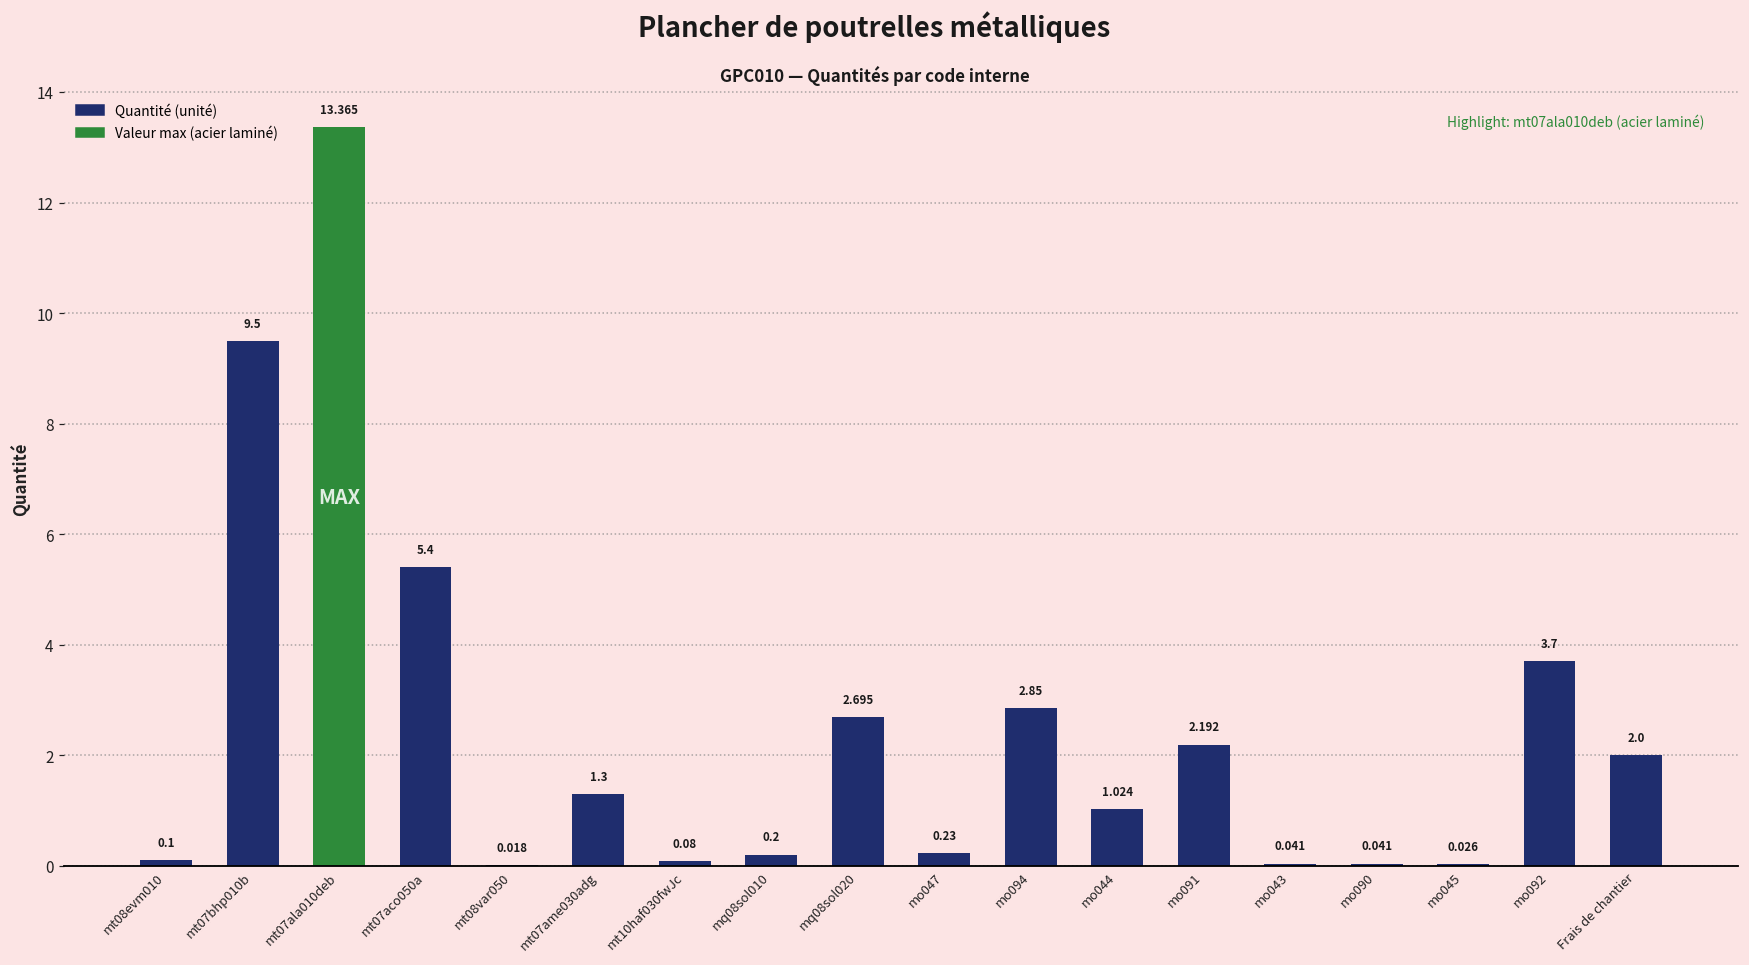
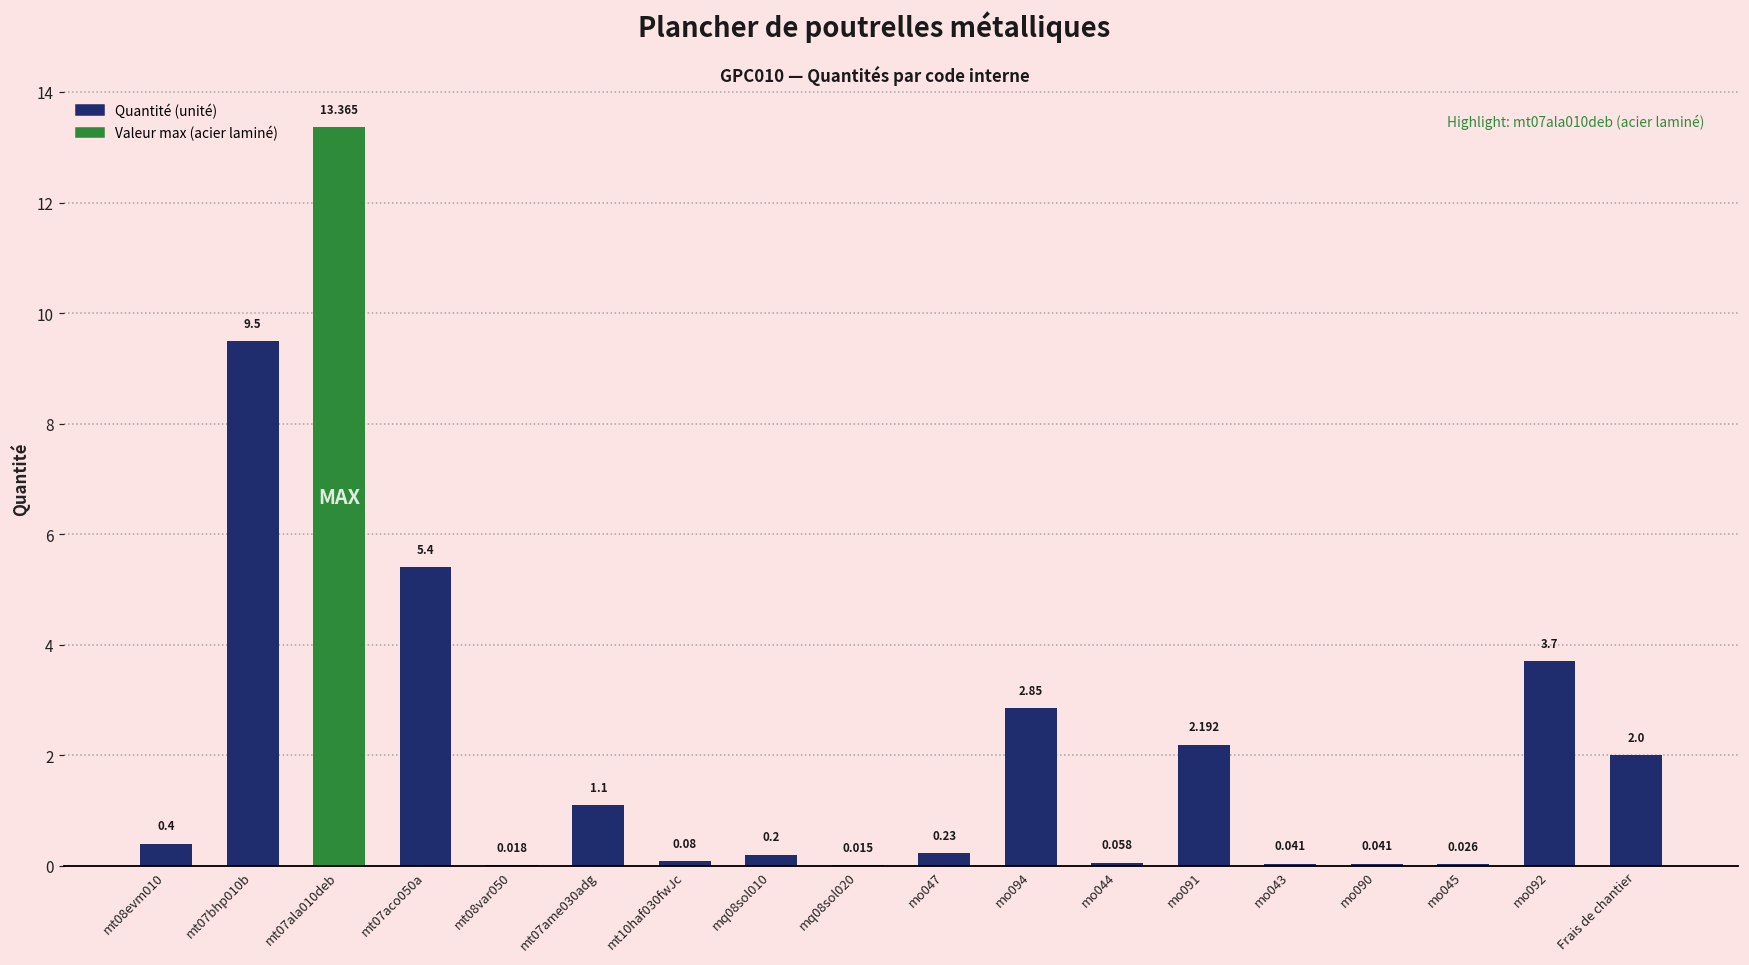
  {
-   "mt08evm010": 0.1,
+   "mt08evm010": 0.4,
    "mt07bhp010b": 9.5,
    "mt07ala010deb": 13.365,
    "mt07aco050a": 5.4,
    "mt08var050": 0.018,
-   "mt07ame030adg": 1.3,
+   "mt07ame030adg": 1.1,
    "mt10haf030fwJc": 0.08,
    "mq08sol010": 0.2,
-   "mq08sol020": 2.695,
+   "mq08sol020": 0.015,
    "mo047": 0.23,
    "mo094": 2.85,
-   "mo044": 1.024,
+   "mo044": 0.058,
    "mo091": 2.192,
    "mo043": 0.041,
    "mo090": 0.041,
    "mo045": 0.026,
    "mo092": 3.7,
    "Frais de chantier": 2.0
  }
